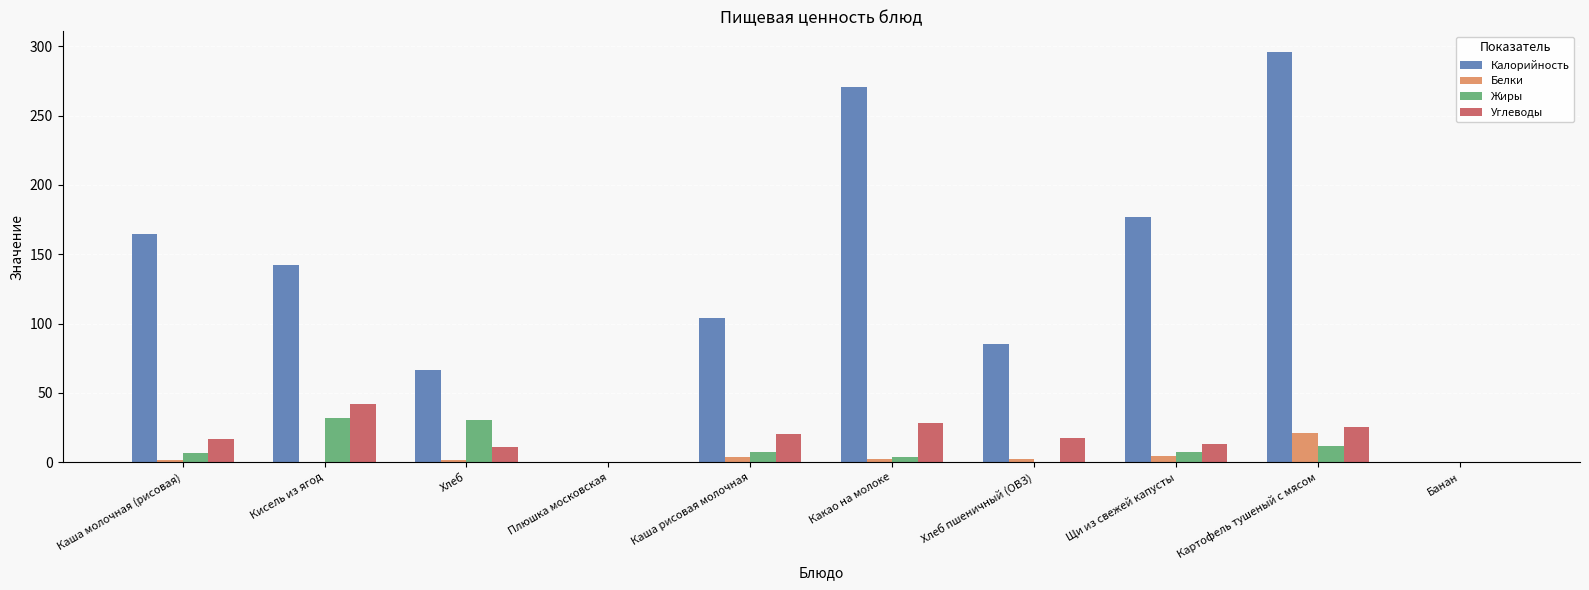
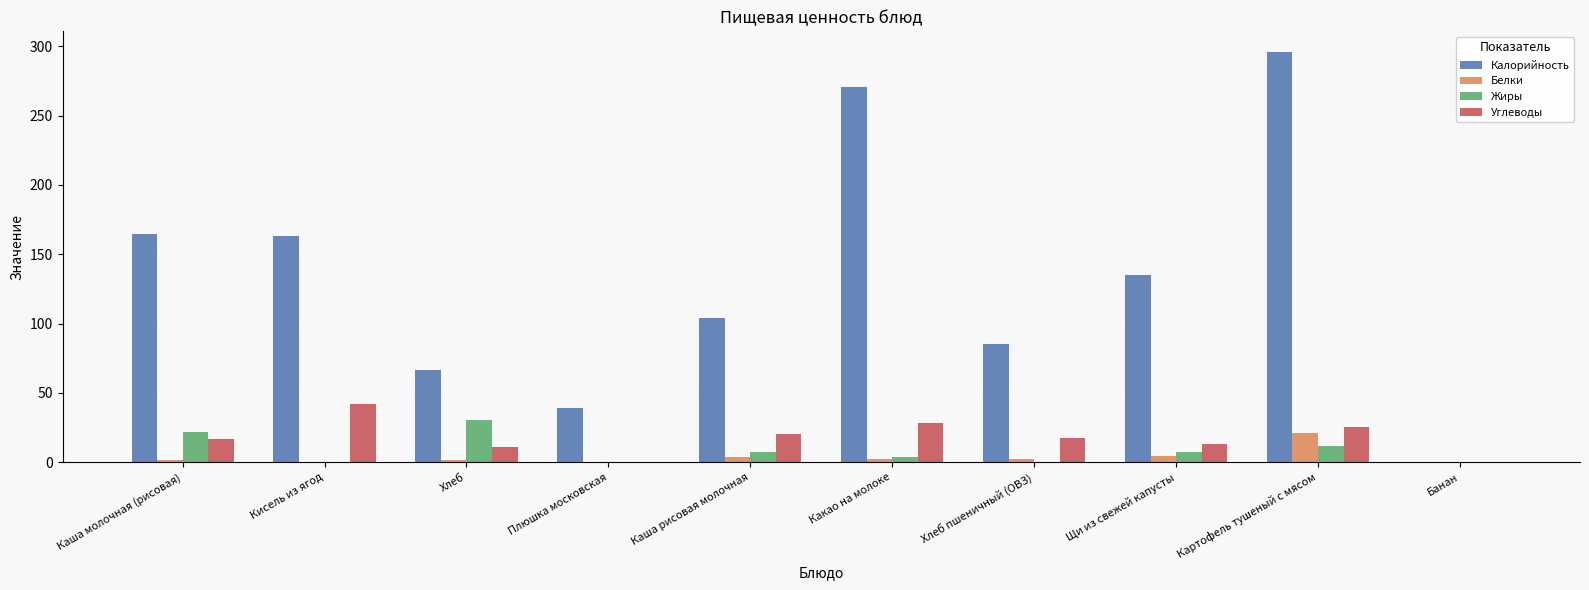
  {
    "Калорийность": {
      "Каша молочная (рисовая)": 165,
-     "Кисель из ягод": 142,
+     "Кисель из ягод": 163,
      "Хлеб": 67,
-     "Плюшка московская": 0,
+     "Плюшка московская": 39,
      "Каша рисовая молочная": 104,
      "Какао на молоке": 271,
      "Хлеб пшеничный (ОВЗ)": 85,
-     "Щи из свежей капусты": 177,
+     "Щи из свежей капусты": 135,
      "Картофель тушеный с мясом": 296,
      "Банан": 0
    },
    "Жиры": {
-     "Каша молочная (рисовая)": 6,
-     "Кисель из ягод": 32,
+     "Каша молочная (рисовая)": 22,
+     "Кисель из ягод": 0,
      "Хлеб": 31,
      "Плюшка московская": 0,
      "Каша рисовая молочная": 7,
      "Какао на молоке": 4,
      "Щи из свежей капусты": 7,
      "Картофель тушеный с мясом": 12,
      "Банан": 0
    }
  }
